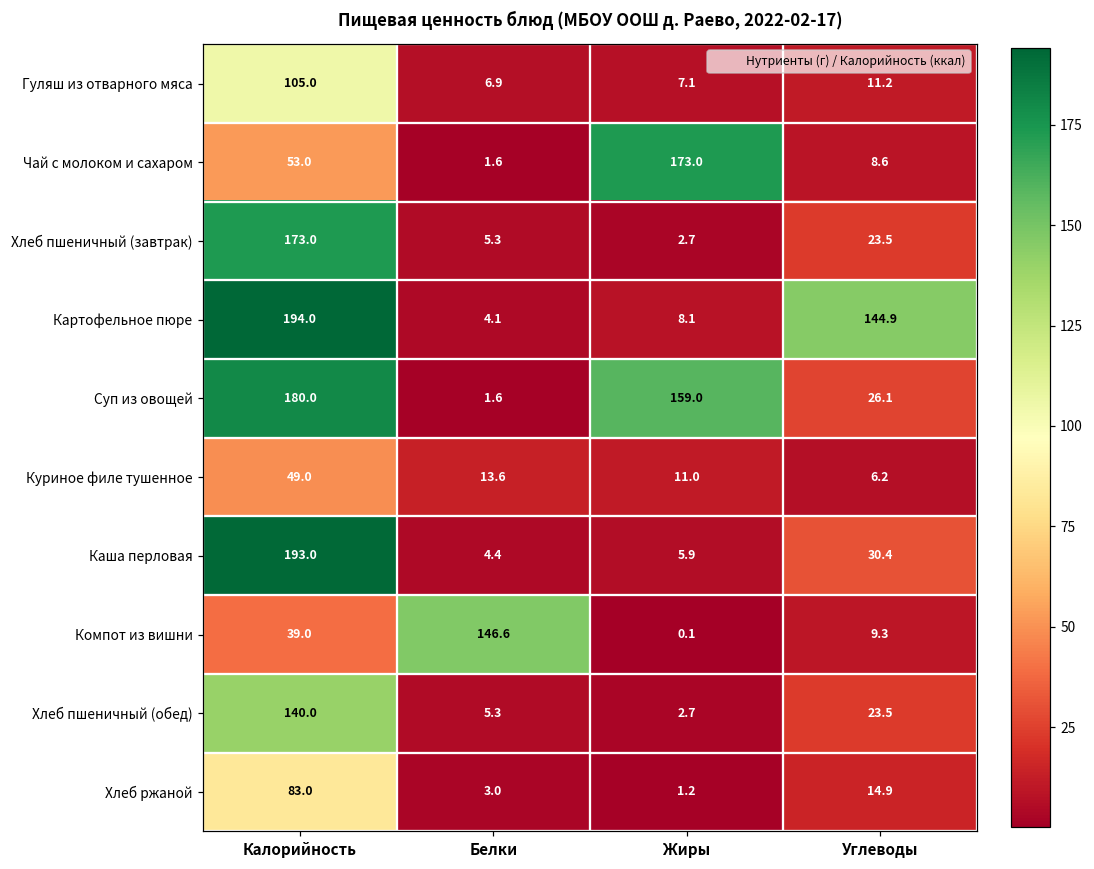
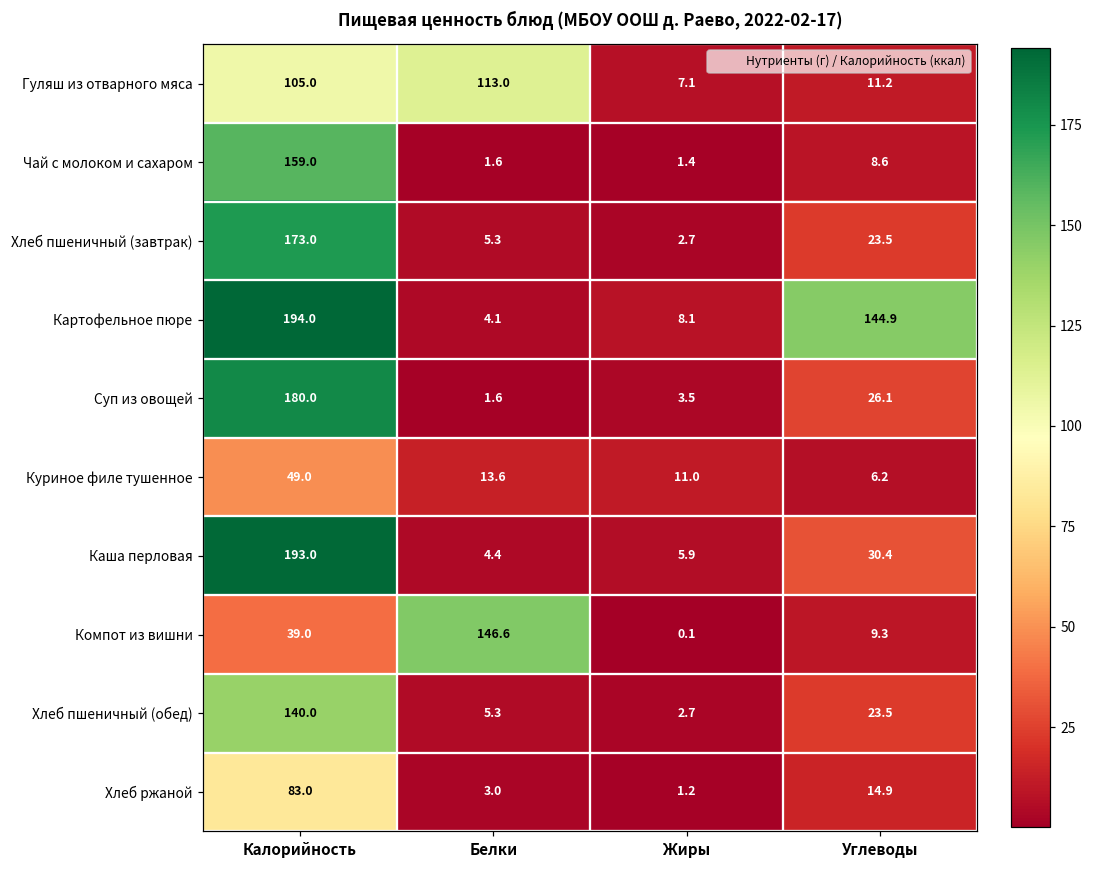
  {
    "Гуляш из отварного мяса": {
      "Калорийность": 105.0,
-     "Белки": 6.9,
+     "Белки": 113.0,
      "Жиры": 7.1,
      "Углеводы": 11.2
    },
    "Чай с молоком и сахаром": {
-     "Калорийность": 53.0,
+     "Калорийность": 159.0,
      "Белки": 1.6,
-     "Жиры": 173.0,
+     "Жиры": 1.4,
      "Углеводы": 8.6
    },
    "Хлеб пшеничный (завтрак)": {
      "Калорийность": 173.0,
      "Белки": 5.3,
      "Жиры": 2.7,
      "Углеводы": 23.5
    },
    "Картофельное пюре": {
      "Калорийность": 194.0,
      "Белки": 4.1,
      "Жиры": 8.1,
      "Углеводы": 144.9
    },
    "Суп из овощей": {
      "Калорийность": 180.0,
      "Белки": 1.6,
-     "Жиры": 159.0,
+     "Жиры": 3.5,
      "Углеводы": 26.1
    },
    "Куриное филе тушенное": {
      "Калорийность": 49.0,
      "Белки": 13.6,
      "Жиры": 11.0,
      "Углеводы": 6.2
    },
    "Каша перловая": {
      "Калорийность": 193.0,
      "Белки": 4.4,
      "Жиры": 5.9,
      "Углеводы": 30.4
    },
    "Компот из вишни": {
      "Калорийность": 39.0,
      "Белки": 146.6,
      "Жиры": 0.1,
      "Углеводы": 9.3
    },
    "Хлеб пшеничный (обед)": {
      "Калорийность": 140.0,
      "Белки": 5.3,
      "Жиры": 2.7,
      "Углеводы": 23.5
    },
    "Хлеб ржаной": {
      "Калорийность": 83.0,
      "Белки": 3.0,
      "Жиры": 1.2,
      "Углеводы": 14.9
    }
  }
